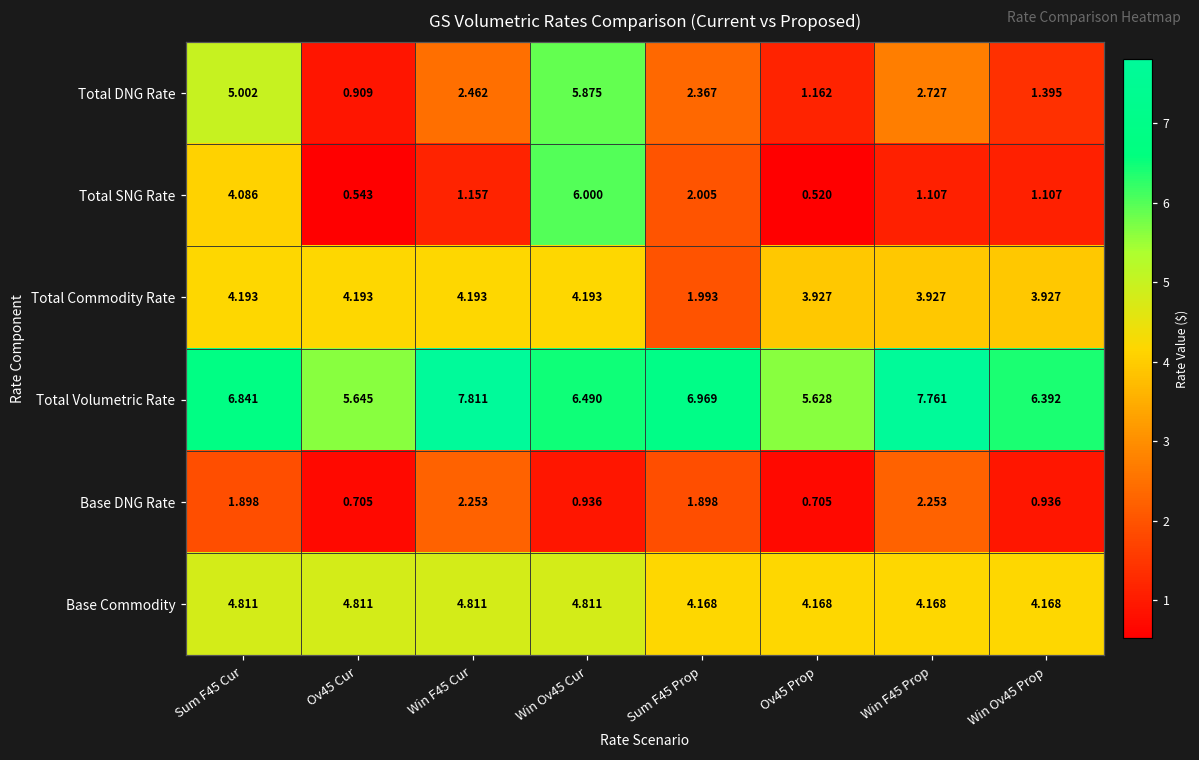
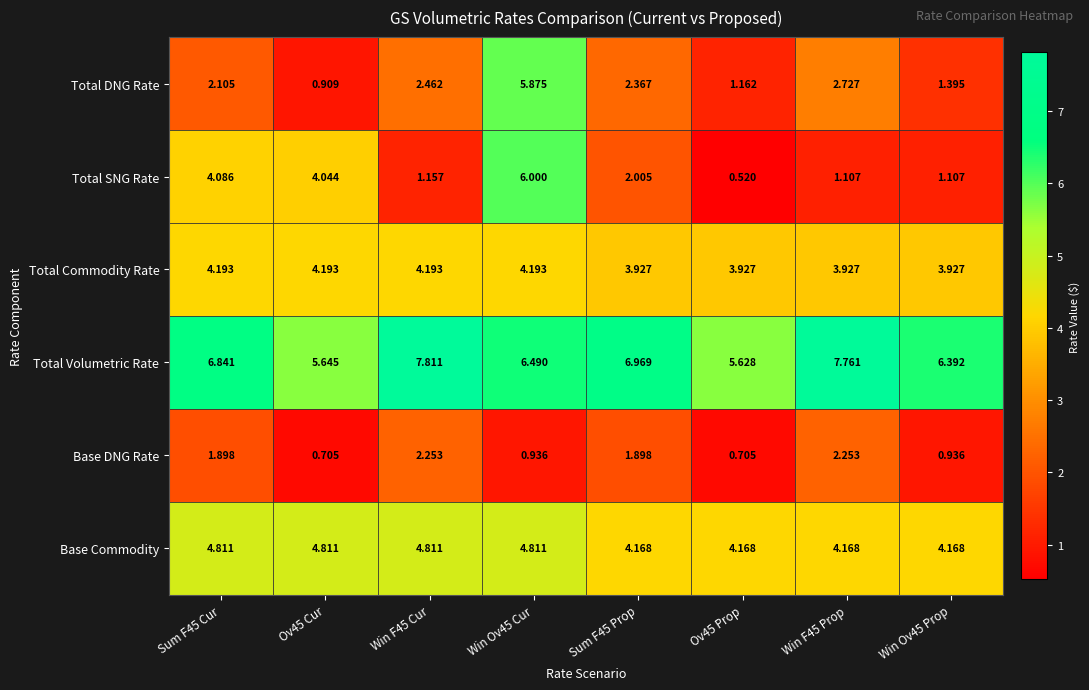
  {
    "Total DNG Rate": {
-     "Sum F45 Cur": 5.002,
+     "Sum F45 Cur": 2.105,
      "Ov45 Cur": 0.909,
      "Win F45 Cur": 2.462,
      "Win Ov45 Cur": 5.875,
      "Sum F45 Prop": 2.367,
      "Ov45 Prop": 1.162,
      "Win F45 Prop": 2.727,
      "Win Ov45 Prop": 1.395
    },
    "Total SNG Rate": {
      "Sum F45 Cur": 4.086,
-     "Ov45 Cur": 0.543,
+     "Ov45 Cur": 4.044,
      "Win F45 Cur": 1.157,
      "Win Ov45 Cur": 6.000,
      "Sum F45 Prop": 2.005,
      "Ov45 Prop": 0.520,
      "Win F45 Prop": 1.107,
      "Win Ov45 Prop": 1.107
    },
    "Total Commodity Rate": {
      "Sum F45 Cur": 4.193,
      "Ov45 Cur": 4.193,
      "Win F45 Cur": 4.193,
      "Win Ov45 Cur": 4.193,
-     "Sum F45 Prop": 1.993,
+     "Sum F45 Prop": 3.927,
      "Ov45 Prop": 3.927,
      "Win F45 Prop": 3.927,
      "Win Ov45 Prop": 3.927
    },
    "Total Volumetric Rate": {
      "Sum F45 Cur": 6.841,
      "Ov45 Cur": 5.645,
      "Win F45 Cur": 7.811,
      "Win Ov45 Cur": 6.490,
      "Sum F45 Prop": 6.969,
      "Ov45 Prop": 5.628,
      "Win F45 Prop": 7.761,
      "Win Ov45 Prop": 6.392
    },
    "Base DNG Rate": {
      "Sum F45 Cur": 1.898,
      "Ov45 Cur": 0.705,
      "Win F45 Cur": 2.253,
      "Win Ov45 Cur": 0.936,
      "Sum F45 Prop": 1.898,
      "Ov45 Prop": 0.705,
      "Win F45 Prop": 2.253,
      "Win Ov45 Prop": 0.936
    },
    "Base Commodity": {
      "Sum F45 Cur": 4.811,
      "Ov45 Cur": 4.811,
      "Win F45 Cur": 4.811,
      "Win Ov45 Cur": 4.811,
      "Sum F45 Prop": 4.168,
      "Ov45 Prop": 4.168,
      "Win F45 Prop": 4.168,
      "Win Ov45 Prop": 4.168
    }
  }
